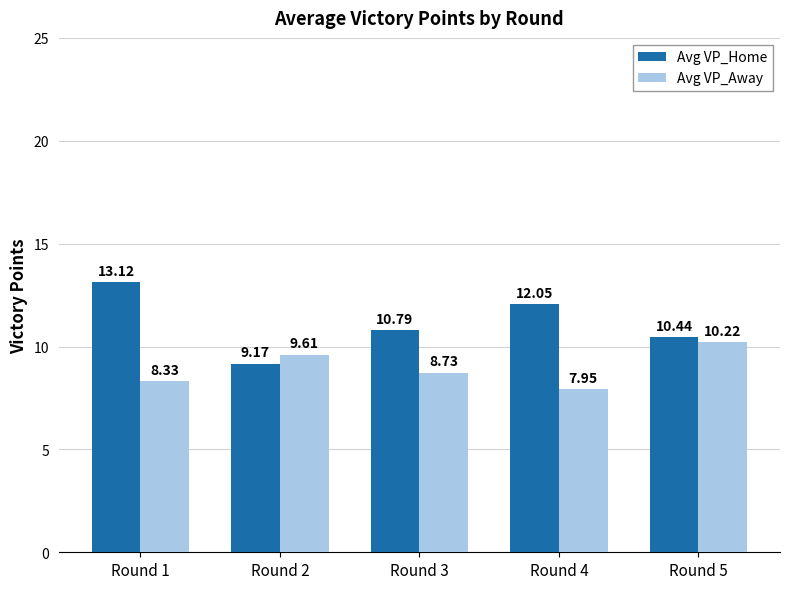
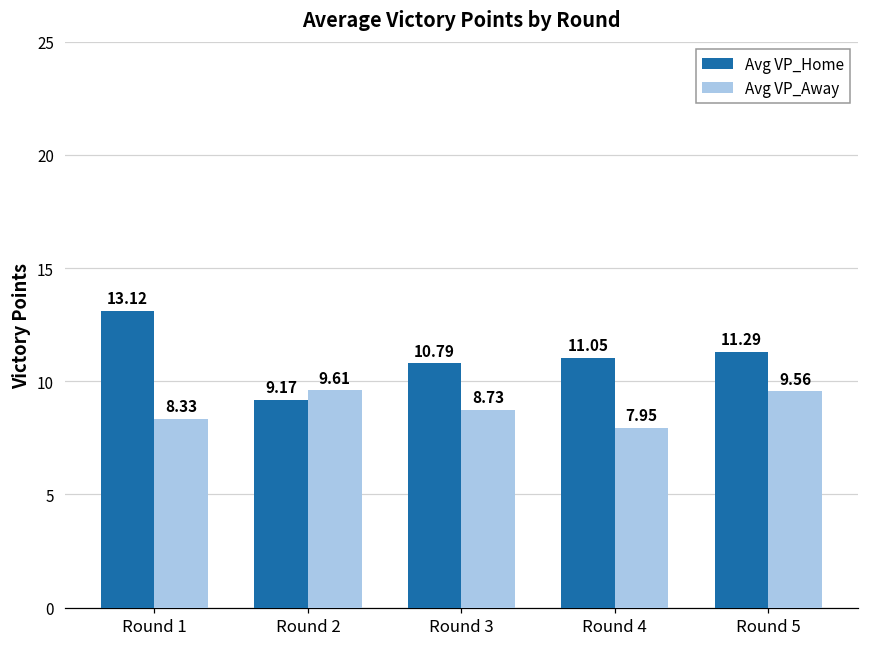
  {
    "Avg VP_Home": {
      "Round 1": 13.12,
      "Round 2": 9.17,
      "Round 3": 10.79,
-     "Round 4": 12.05,
-     "Round 5": 10.44
+     "Round 4": 11.05,
+     "Round 5": 11.29
    },
    "Avg VP_Away": {
      "Round 1": 8.33,
      "Round 2": 9.61,
      "Round 3": 8.73,
      "Round 4": 7.95,
-     "Round 5": 10.22
+     "Round 5": 9.56
    }
  }
